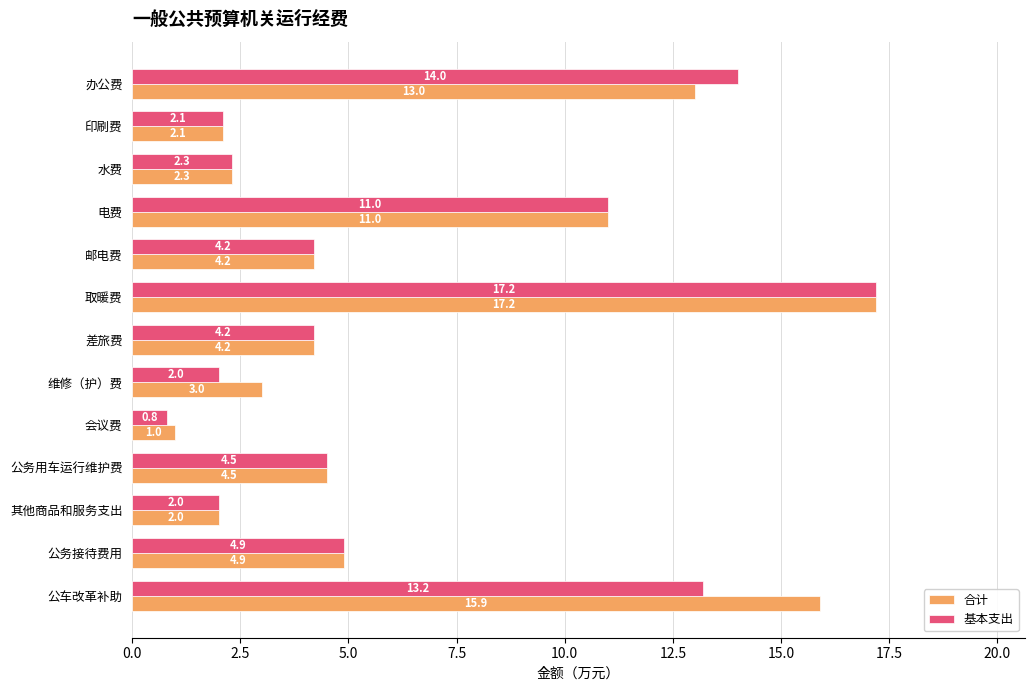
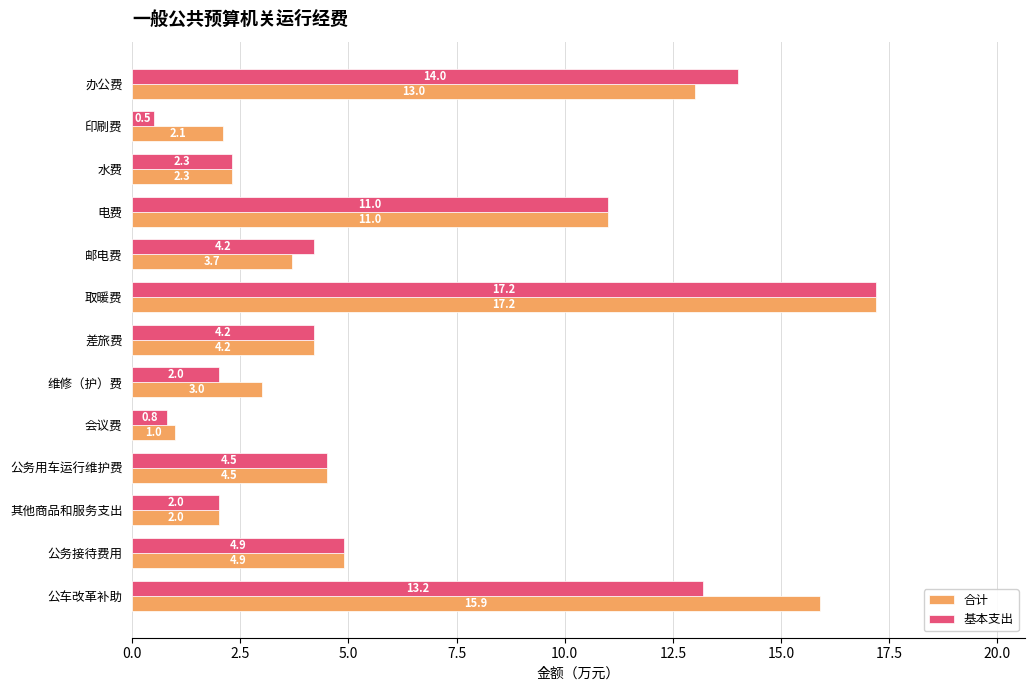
  {
    "合计": {
      "办公费": 13.0,
      "印刷费": 2.1,
      "水费": 2.3,
      "电费": 11.0,
-     "邮电费": 4.2,
+     "邮电费": 3.7,
      "取暖费": 17.2,
      "差旅费": 4.2,
      "维修（护）费": 3.0,
      "会议费": 1.0,
      "公务用车运行维护费": 4.5,
      "其他商品和服务支出": 2.0,
      "公务接待费用": 4.9,
      "公车改革补助": 15.9
    },
    "基本支出": {
      "办公费": 14.0,
-     "印刷费": 2.1,
+     "印刷费": 0.5,
      "水费": 2.3,
      "电费": 11.0,
      "邮电费": 4.2,
      "取暖费": 17.2,
      "差旅费": 4.2,
      "维修（护）费": 2.0,
      "会议费": 0.8,
      "公务用车运行维护费": 4.5,
      "其他商品和服务支出": 2.0,
      "公务接待费用": 4.9,
      "公车改革补助": 13.2
    }
  }
